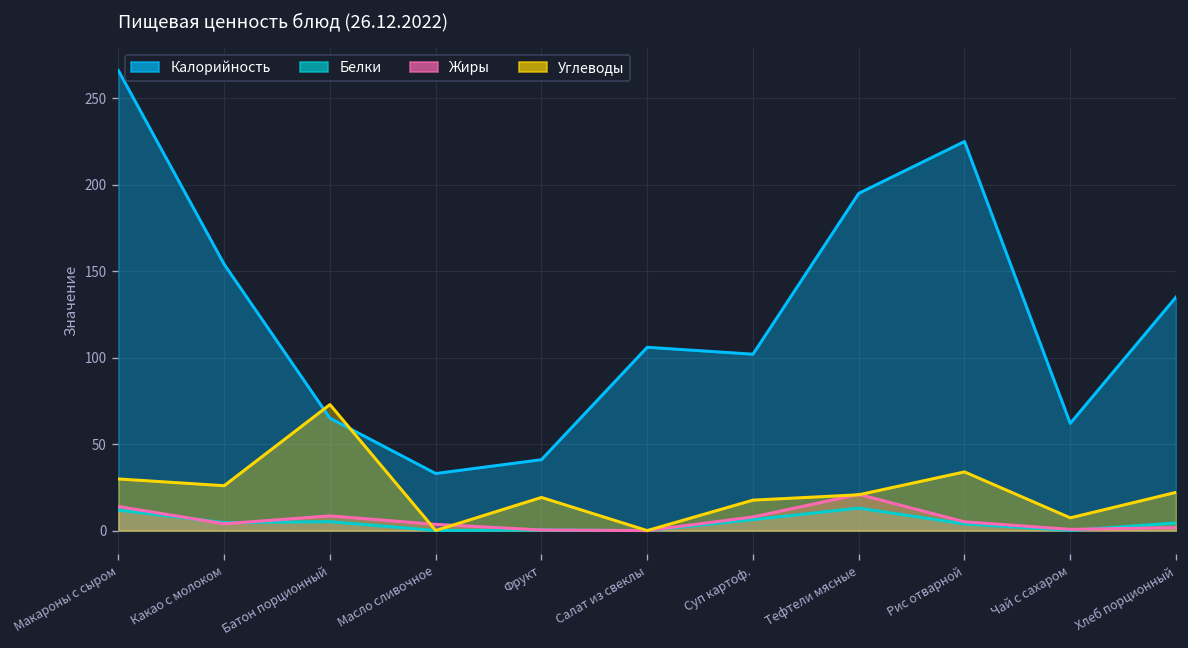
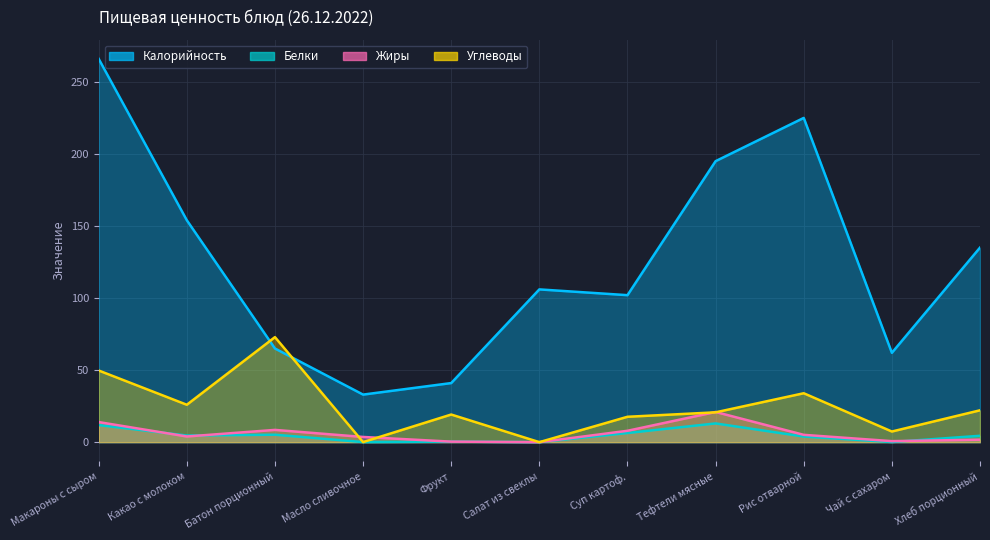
  {
    "Жиры": {
      "Макароны с сыром": 14,
      "Батон порционный": 9,
      "Масло сливочное": 4,
      "Хлеб порционный": 2
    },
    "Углеводы": {
-     "Макароны с сыром": 30,
+     "Макароны с сыром": 50,
      "Какао с молоком": 26,
      "Батон порционный": 73,
      "Фрукт": 19,
      "Суп картоф.": 18,
      "Рис отварной": 34,
      "Чай с сахаром": 7,
      "Хлеб порционный": 22
    }
  }
